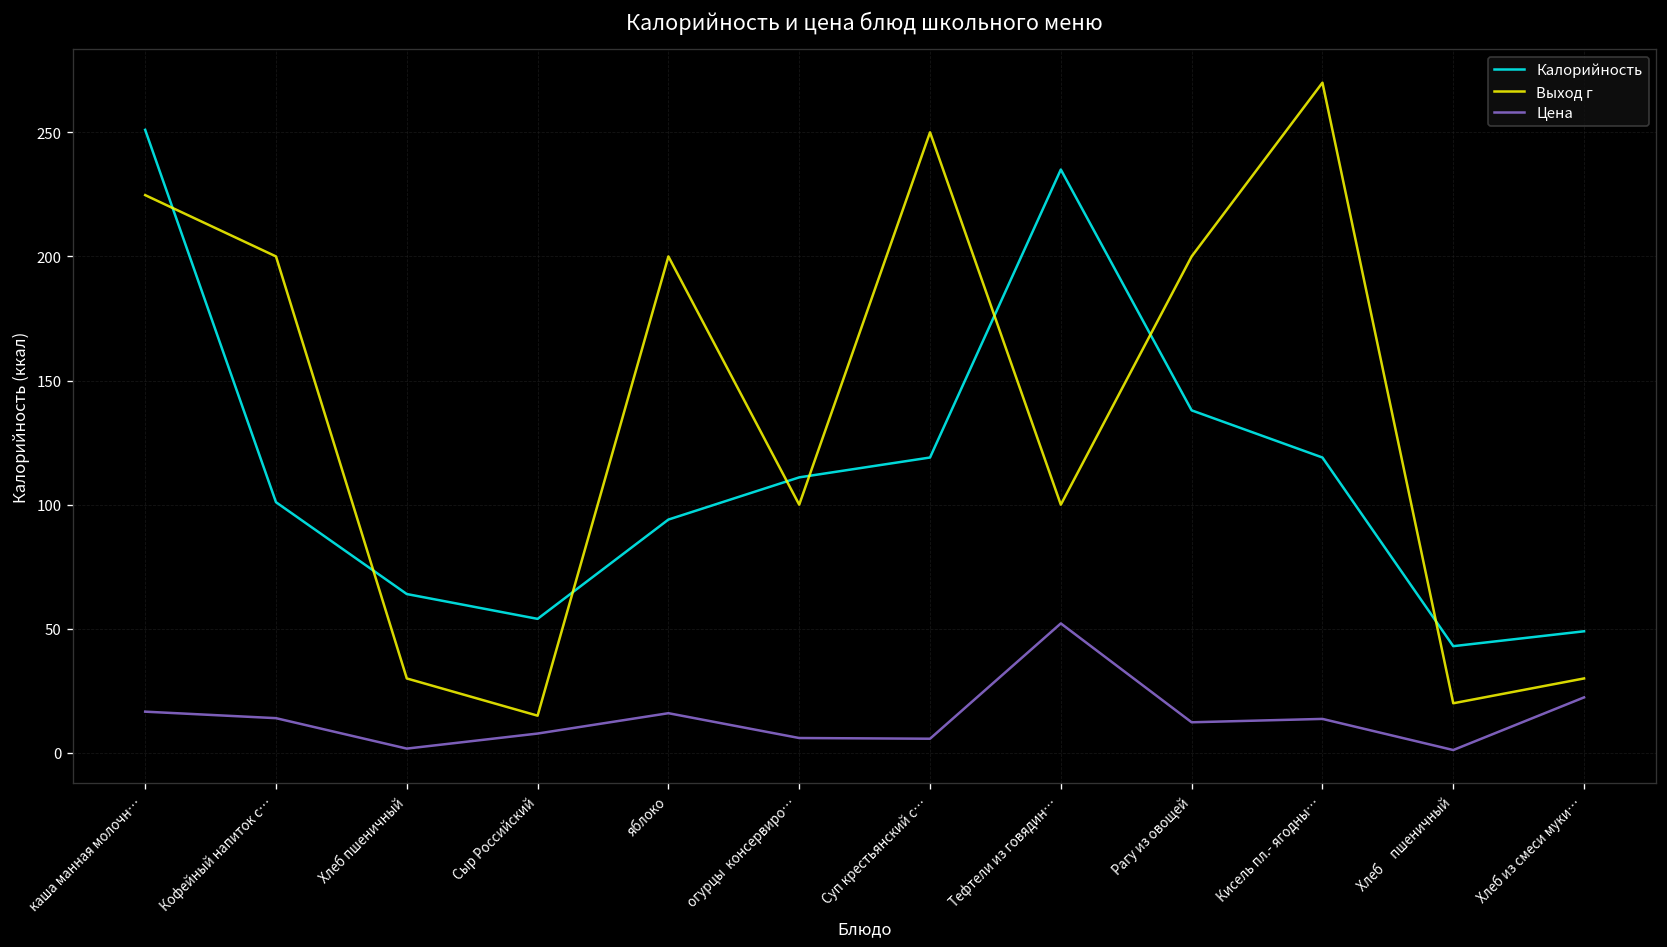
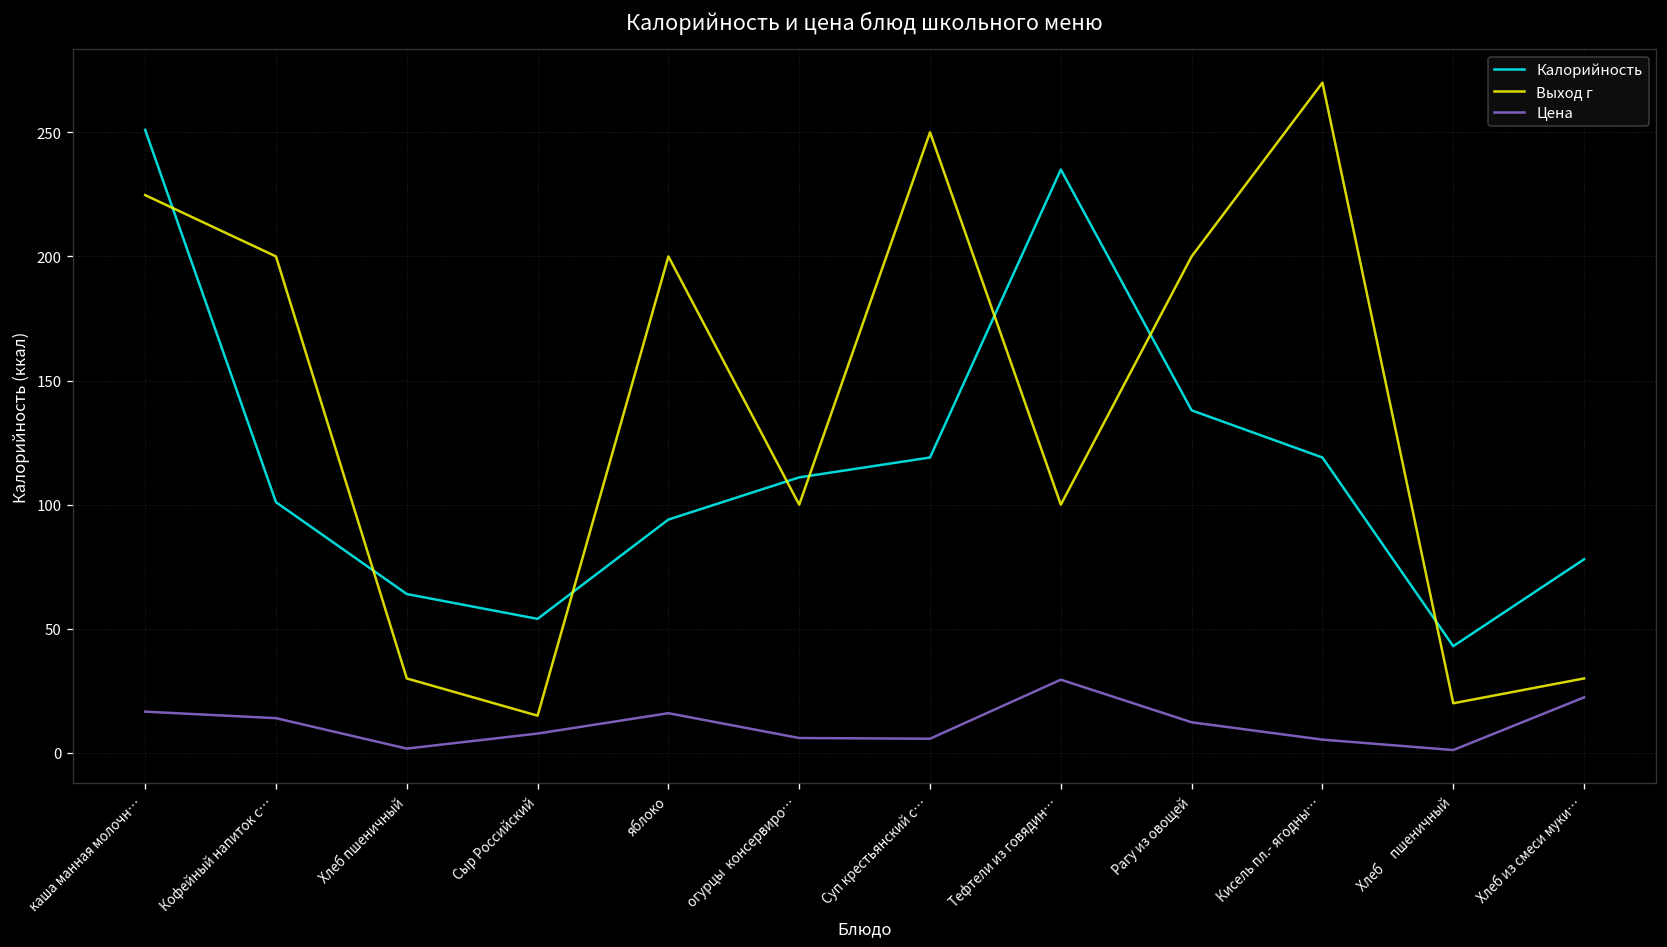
  {
    "Калорийность": {
      "каша манная молочн…": 251,
      "Кофейный напиток с…": 101,
      "Сыр Российский": 54,
      "яблоко": 94,
      "огурцы консервиро…": 111,
      "Суп крестьянский с…": 119,
      "Тефтели из говядин…": 235,
      "Рагу из овощей": 138,
      "Кисель пл.- ягодны…": 119,
-     "Хлеб из смеси муки…": 49
+     "Хлеб из смеси муки…": 78
    },
    "Выход г": {
      "каша манная молочн…": 225,
      "Кофейный напиток с…": 200,
      "Сыр Российский": 15,
      "яблоко": 200,
      "огурцы консервиро…": 100,
      "Суп крестьянский с…": 250,
      "Тефтели из говядин…": 100,
      "Рагу из овощей": 200,
      "Кисель пл.- ягодны…": 270,
      "Хлеб из смеси муки…": 30
    },
    "Цена": {
      "каша манная молочн…": 17,
      "Кофейный напиток с…": 14,
      "Сыр Российский": 8,
      "яблоко": 16,
      "огурцы консервиро…": 6,
      "Суп крестьянский с…": 6,
-     "Тефтели из говядин…": 52,
+     "Тефтели из говядин…": 30,
      "Рагу из овощей": 12,
-     "Кисель пл.- ягодны…": 14,
+     "Кисель пл.- ягодны…": 5,
      "Хлеб из смеси муки…": 22
    }
  }
